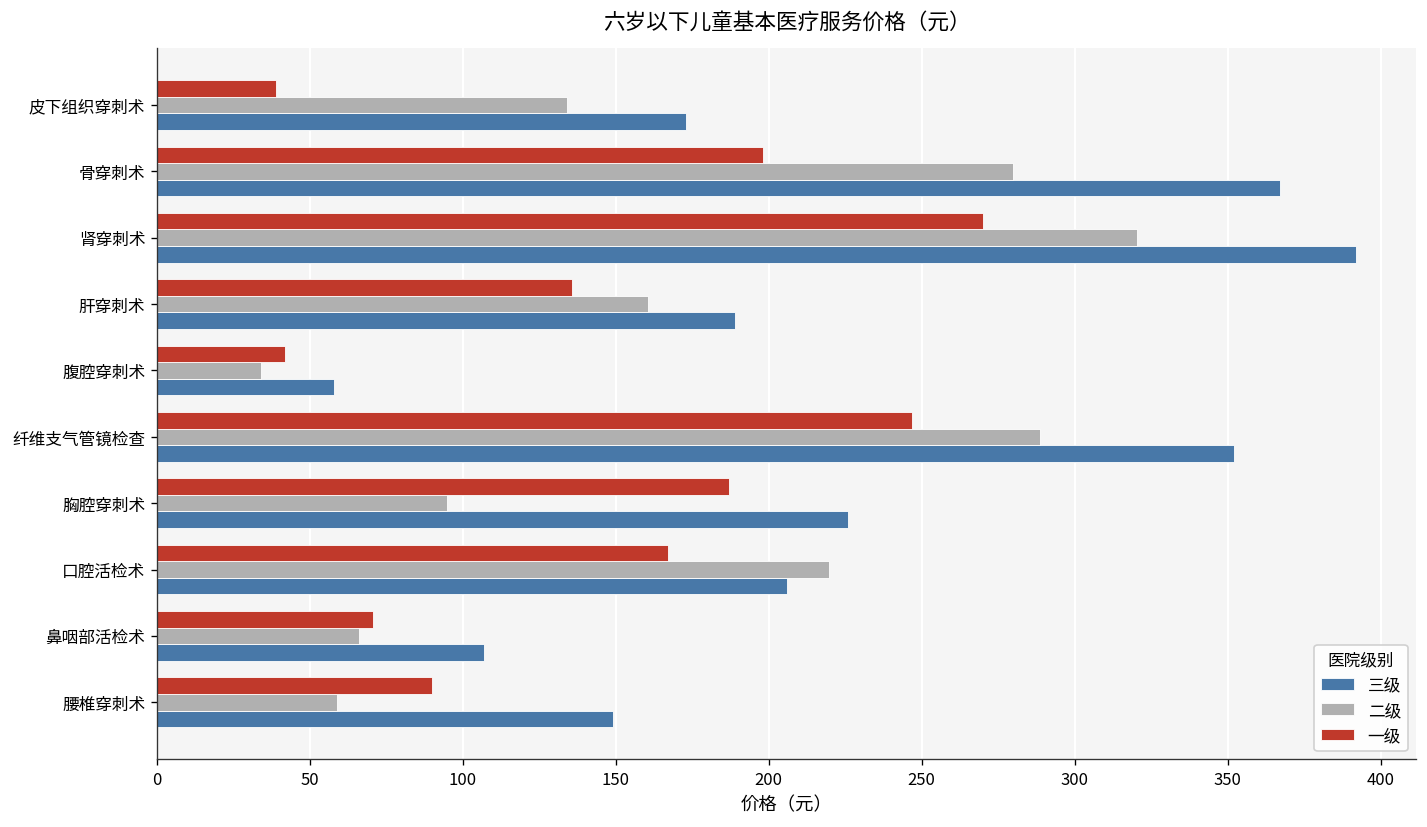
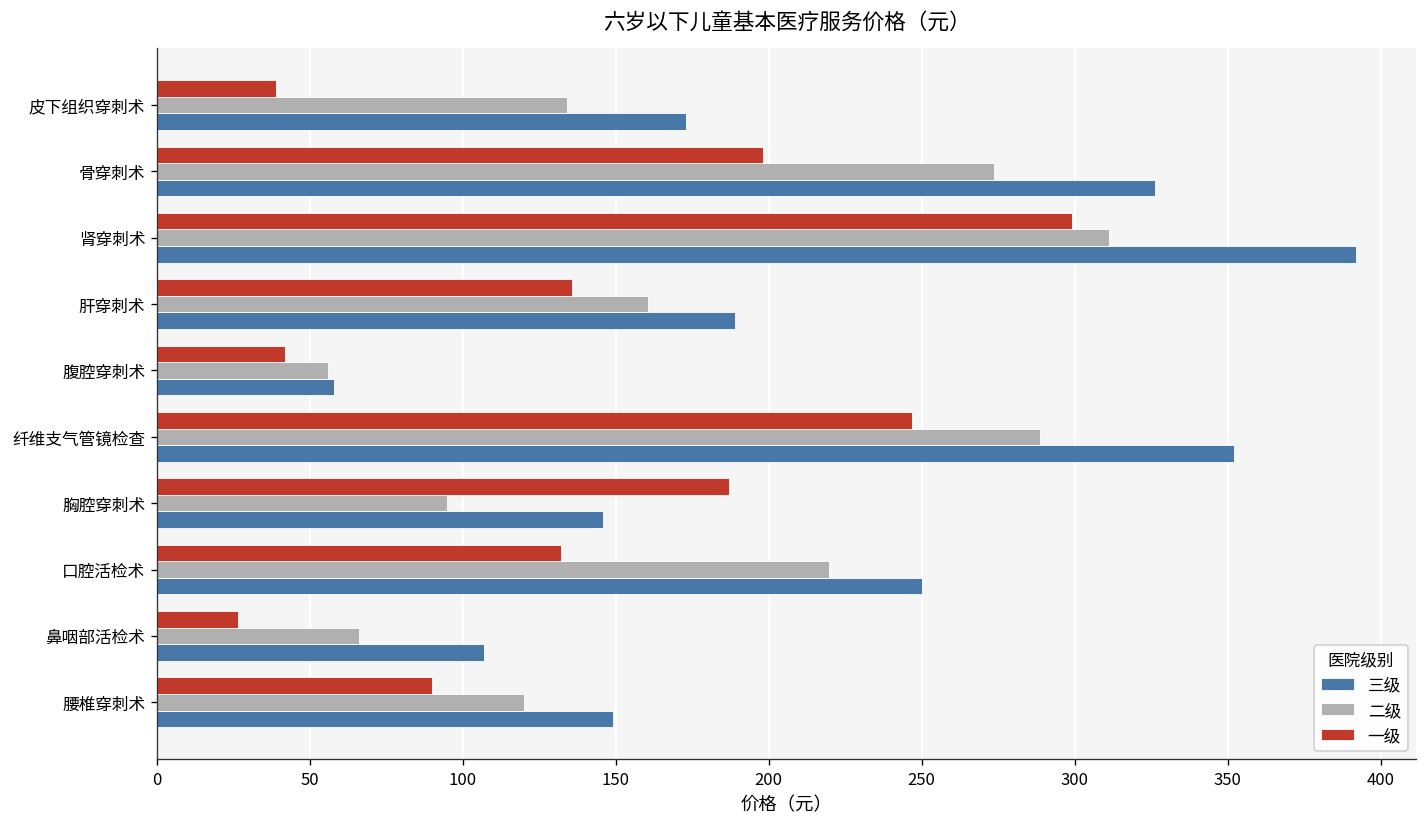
  {
    "三级": {
      "皮下组织穿刺术": 173,
-     "骨穿刺术": 367,
+     "骨穿刺术": 326,
      "肾穿刺术": 392,
      "肝穿刺术": 189,
      "腹腔穿刺术": 58,
      "纤维支气管镜检查": 352,
-     "胸腔穿刺术": 226,
-     "口腔活检术": 206,
+     "胸腔穿刺术": 146,
+     "口腔活检术": 250,
      "鼻咽部活检术": 107,
      "腰椎穿刺术": 149
    },
    "二级": {
      "皮下组织穿刺术": 134,
-     "骨穿刺术": 280,
-     "肾穿刺术": 320,
+     "骨穿刺术": 274,
+     "肾穿刺术": 311,
      "肝穿刺术": 161,
-     "腹腔穿刺术": 34,
+     "腹腔穿刺术": 56,
      "纤维支气管镜检查": 289,
      "胸腔穿刺术": 95,
      "口腔活检术": 220,
      "鼻咽部活检术": 66,
-     "腰椎穿刺术": 59
+     "腰椎穿刺术": 120
    },
    "一级": {
      "皮下组织穿刺术": 39,
      "骨穿刺术": 198,
-     "肾穿刺术": 270,
+     "肾穿刺术": 299,
      "肝穿刺术": 136,
      "腹腔穿刺术": 42,
      "纤维支气管镜检查": 247,
      "胸腔穿刺术": 187,
-     "口腔活检术": 167,
-     "鼻咽部活检术": 71,
+     "口腔活检术": 132,
+     "鼻咽部活检术": 27,
      "腰椎穿刺术": 90
    }
  }
